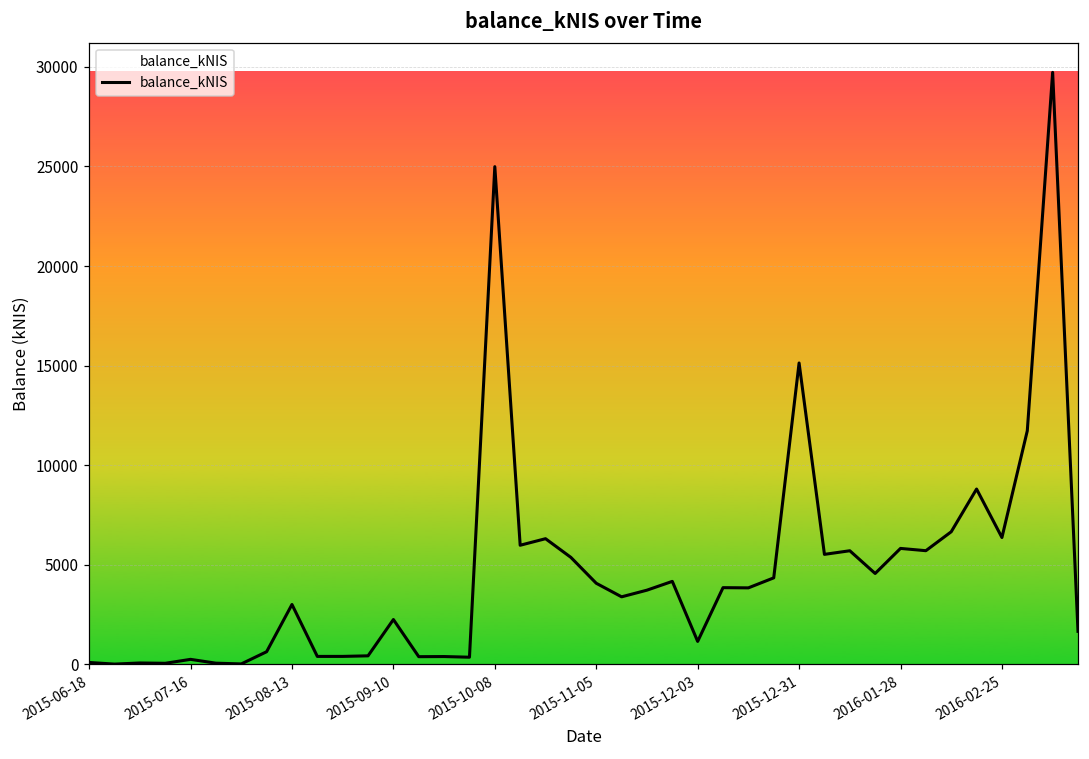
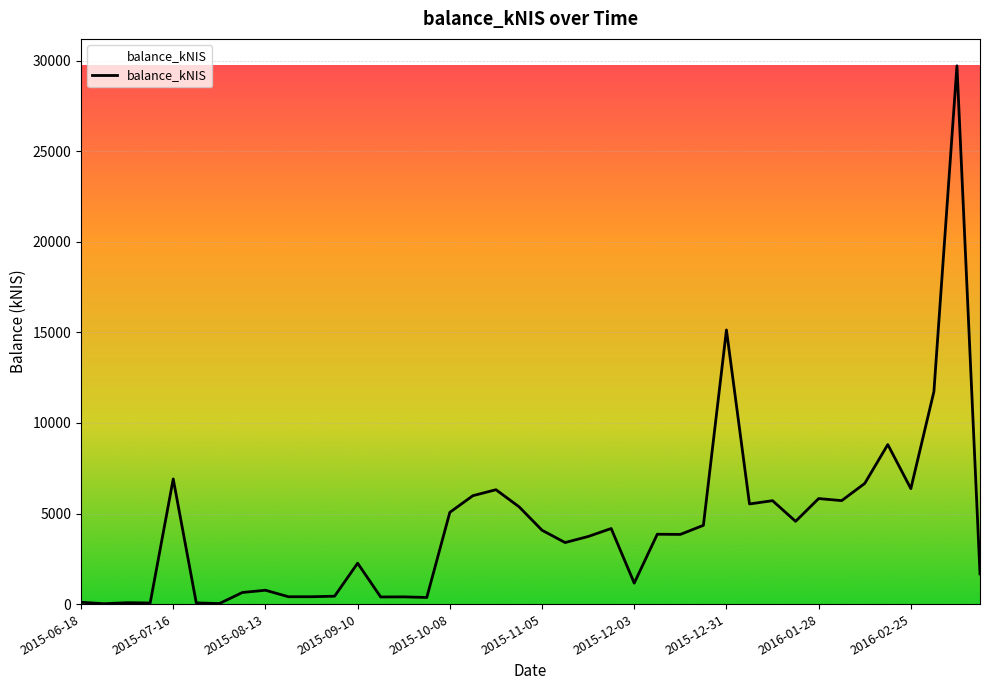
  {
    "2015-06-18": 100,
-   "2015-07-16": 300,
-   "2015-08-13": 3000,
+   "2015-07-16": 6900,
+   "2015-08-13": 800,
    "2015-09-10": 2300,
-   "2015-10-08": 25000,
+   "2015-10-08": 5100,
    "2015-11-05": 4100,
    "2015-12-03": 1200,
    "2015-12-31": 15100,
    "2016-01-28": 5800,
    "2016-02-25": 6400
  }
